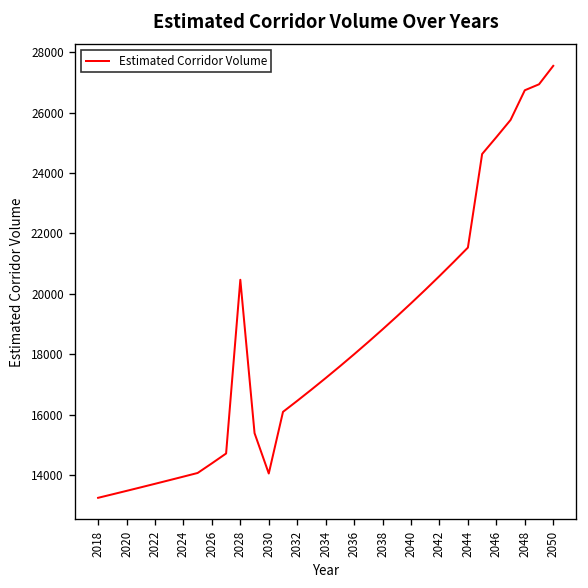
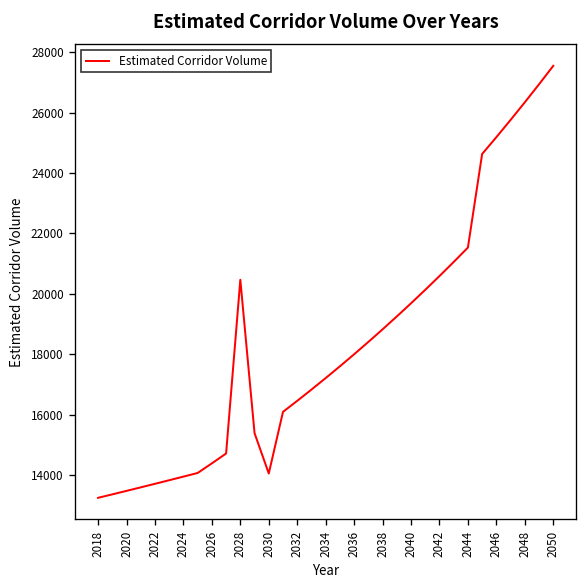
  {
    "2018": 13200,
    "2020": 13500,
    "2022": 13700,
    "2024": 13900,
    "2026": 14400,
    "2028": 20500,
    "2030": 14000,
    "2032": 16500,
    "2034": 17200,
    "2036": 18000,
    "2038": 18800,
    "2040": 19700,
    "2042": 20600,
    "2044": 21500,
    "2046": 25200,
-   "2048": 26700,
+   "2048": 26300,
    "2050": 27500
  }
